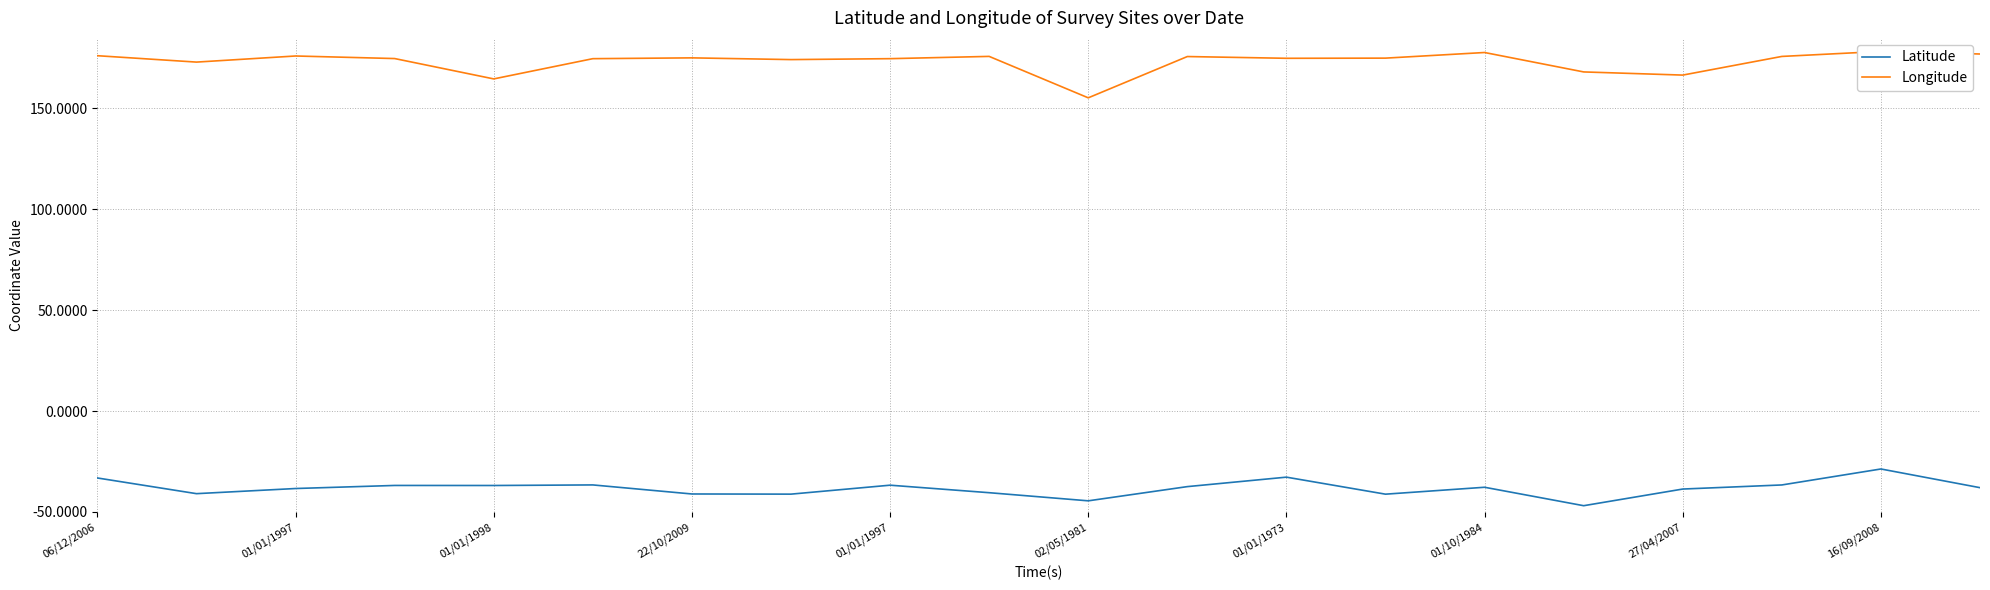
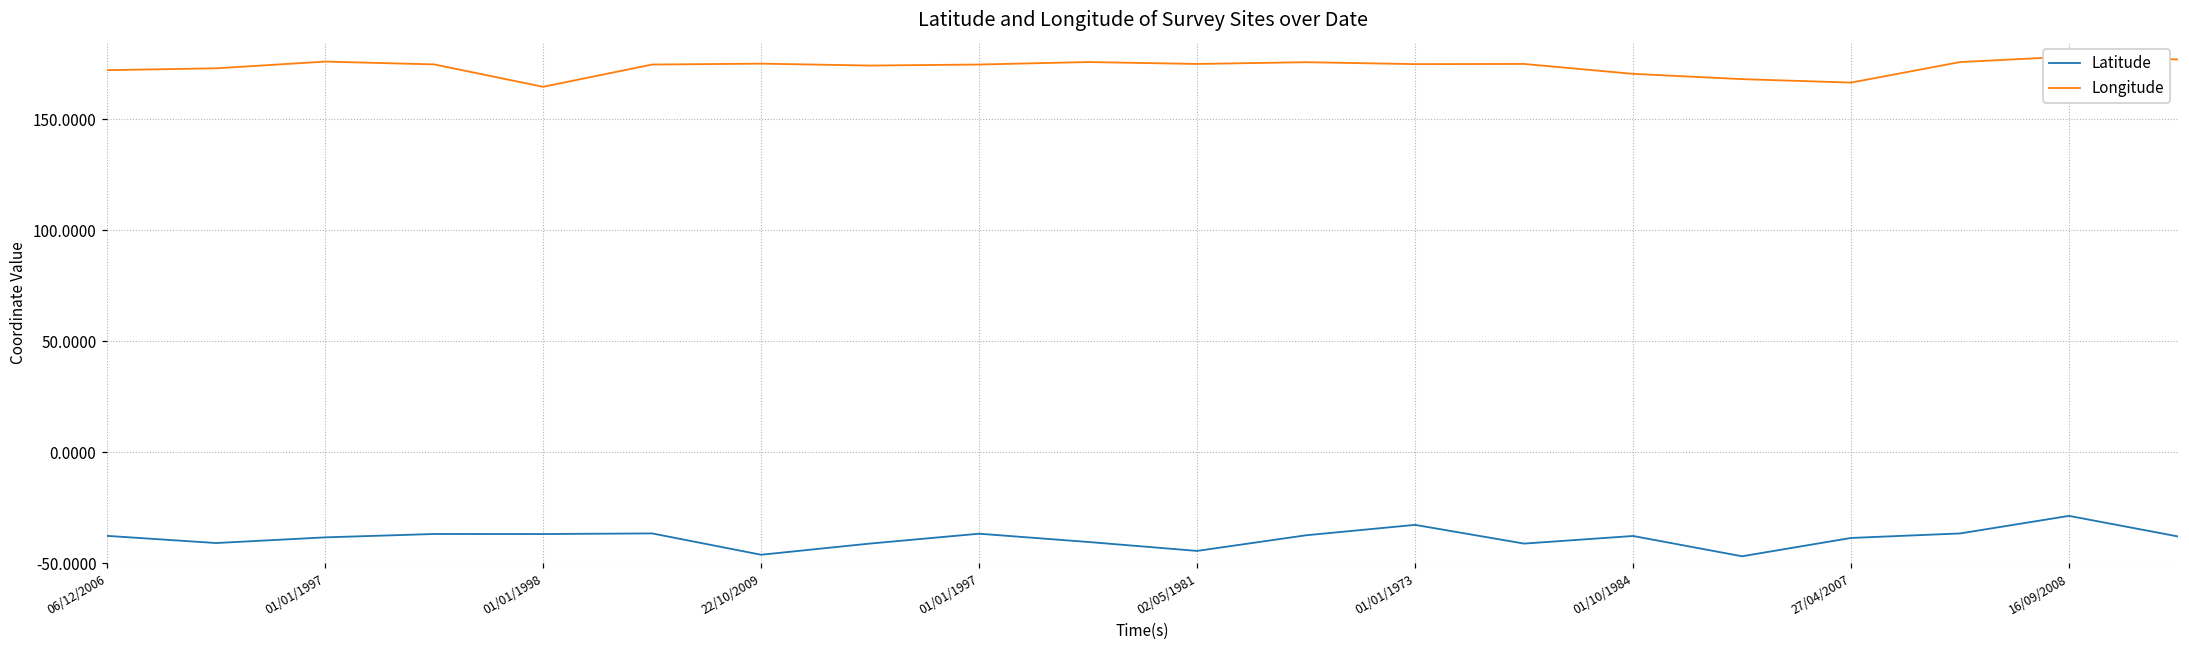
  {
    "Latitude": {
-     "06/12/2006": -33,
+     "06/12/2006": -38,
      "01/01/1998": -37,
-     "22/10/2009": -41,
+     "22/10/2009": -46,
      "02/05/1981": -44,
      "01/01/1973": -33,
      "01/10/1984": -38,
      "27/04/2007": -39,
      "16/09/2008": -29
    },
    "Longitude": {
-     "06/12/2006": 176,
+     "06/12/2006": 172,
      "01/01/1998": 165,
      "22/10/2009": 175,
-     "02/05/1981": 155,
+     "02/05/1981": 175,
      "01/01/1973": 175,
-     "01/10/1984": 178,
+     "01/10/1984": 171,
      "27/04/2007": 167
    }
  }
